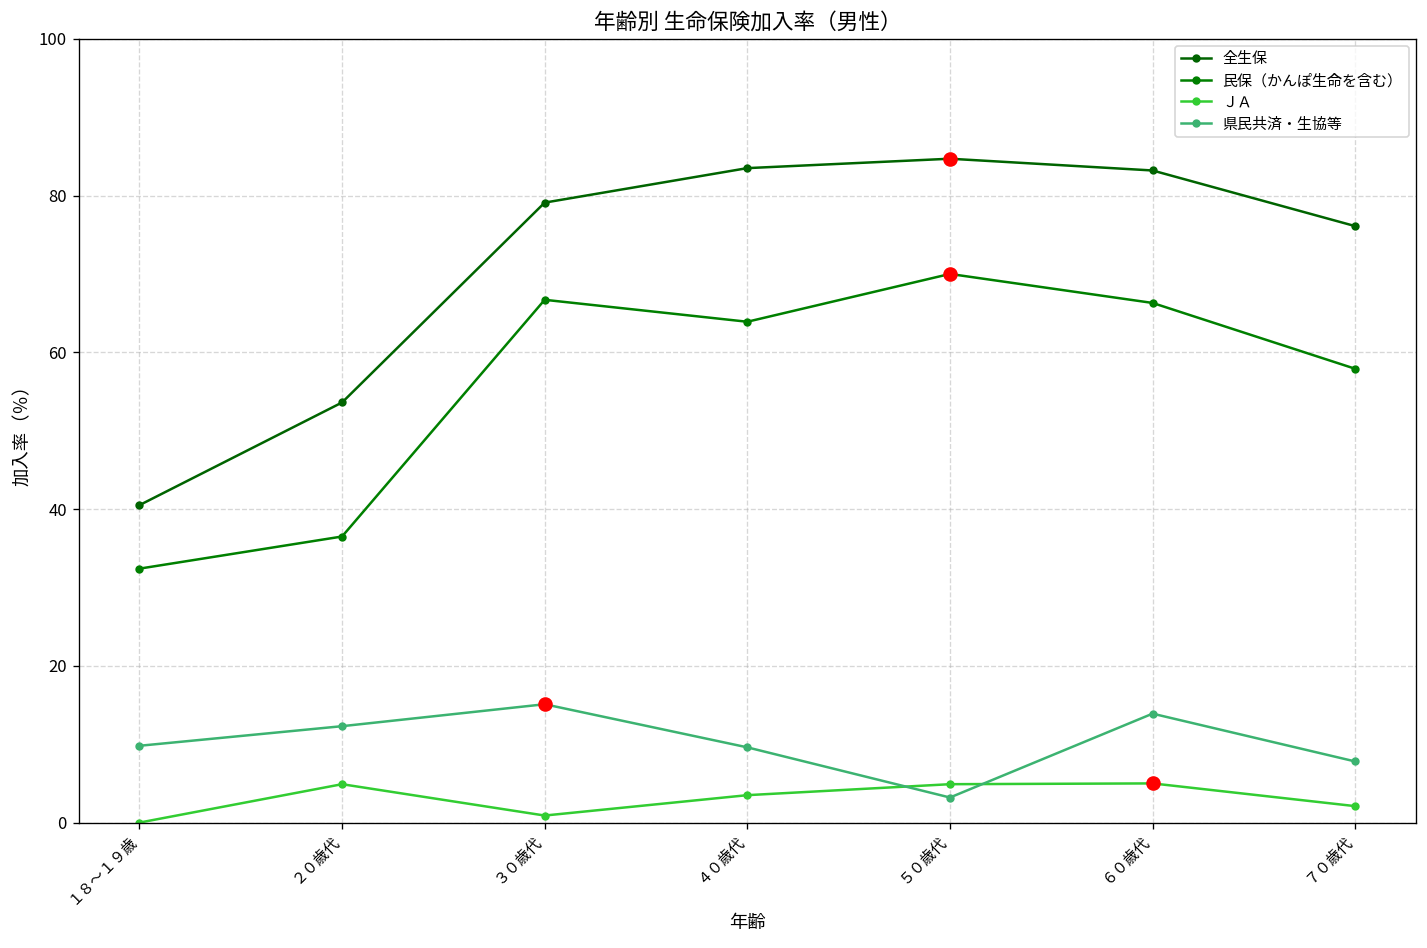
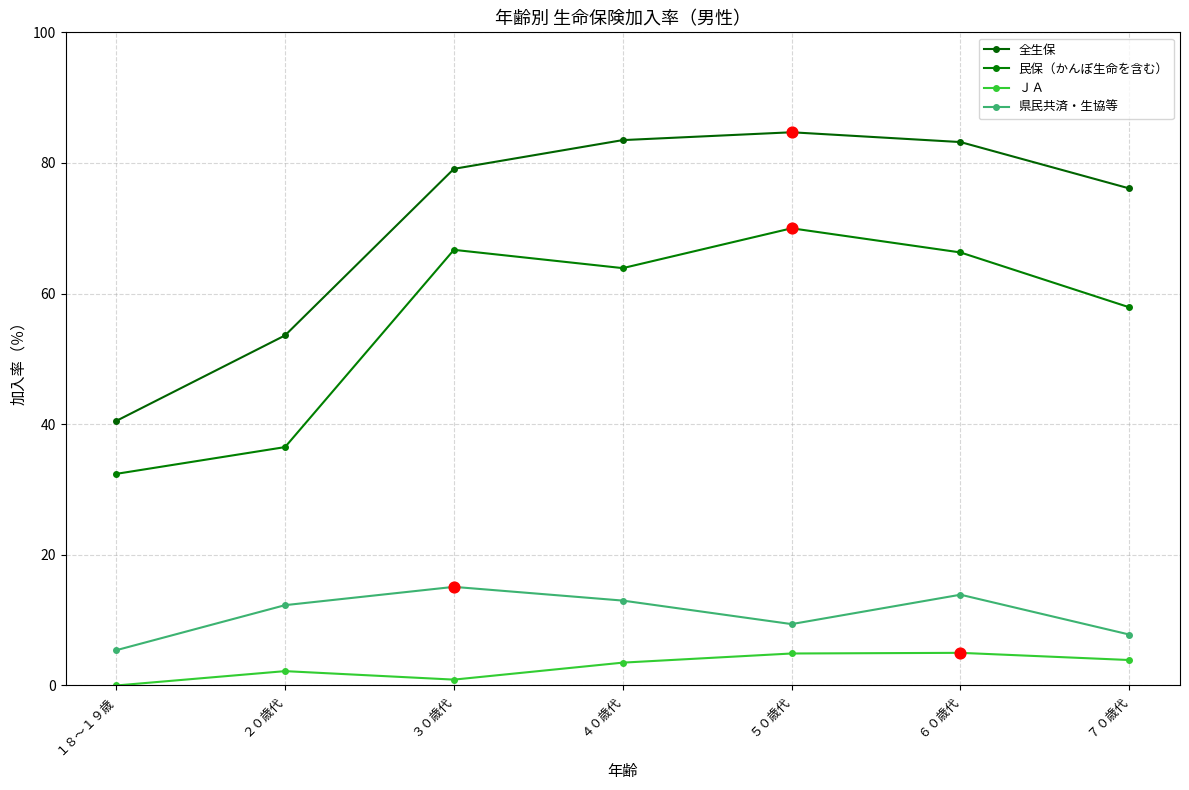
  {
    "ＪＡ": {
      "１８～１９歳": 0,
-     "２０歳代": 5,
+     "２０歳代": 2,
      "３０歳代": 1,
      "４０歳代": 4,
      "５０歳代": 5,
-     "７０歳代": 2
+     "７０歳代": 4
    },
    "県民共済・生協等": {
-     "１８～１９歳": 10,
+     "１８～１９歳": 5,
      "２０歳代": 12,
-     "４０歳代": 10,
-     "５０歳代": 3,
+     "４０歳代": 13,
+     "５０歳代": 9,
      "６０歳代": 14,
      "７０歳代": 8
    }
  }
